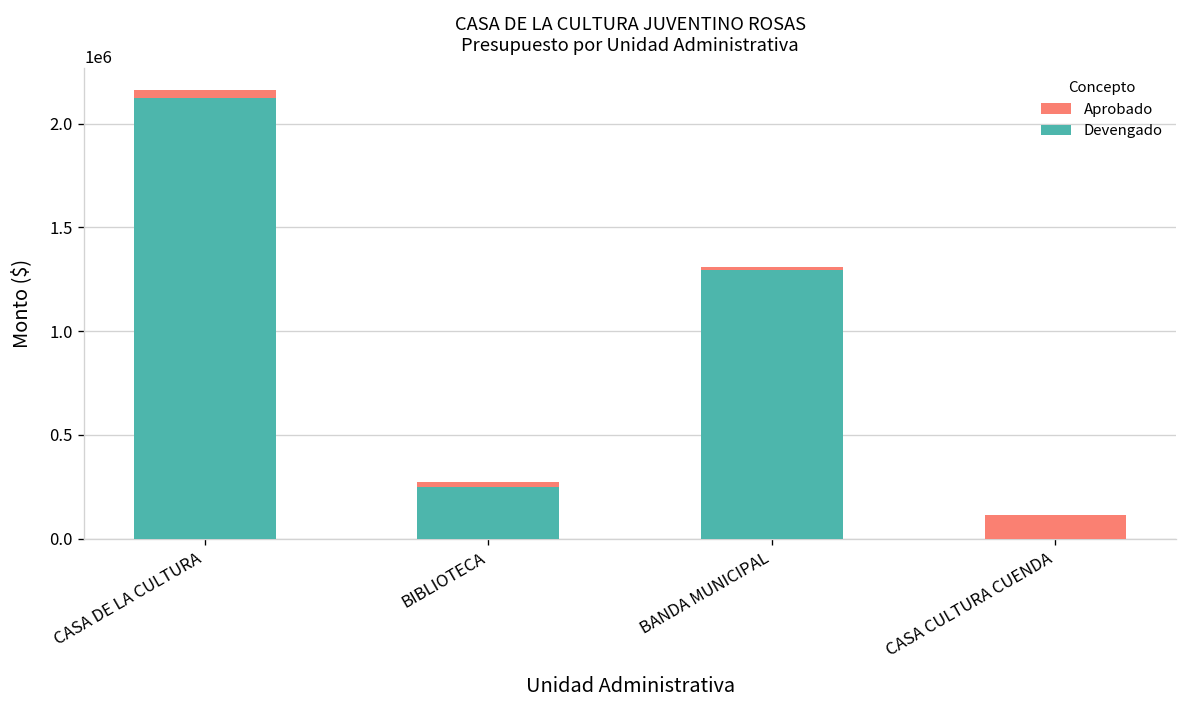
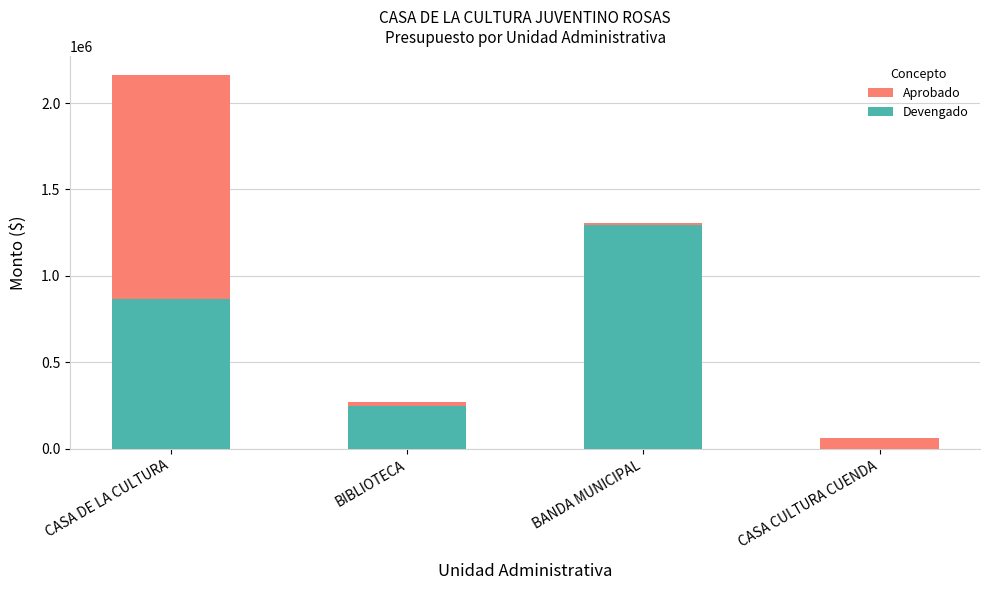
  {
    "Aprobado": {
      "CASA DE LA CULTURA": 2160000,
      "BIBLIOTECA": 270000,
      "BANDA MUNICIPAL": 1310000,
-     "CASA CULTURA CUENDA": 110000
+     "CASA CULTURA CUENDA": 60000
    },
    "Devengado": {
-     "CASA DE LA CULTURA": 2120000,
+     "CASA DE LA CULTURA": 870000,
      "CASA CULTURA CUENDA": 0
    }
  }
